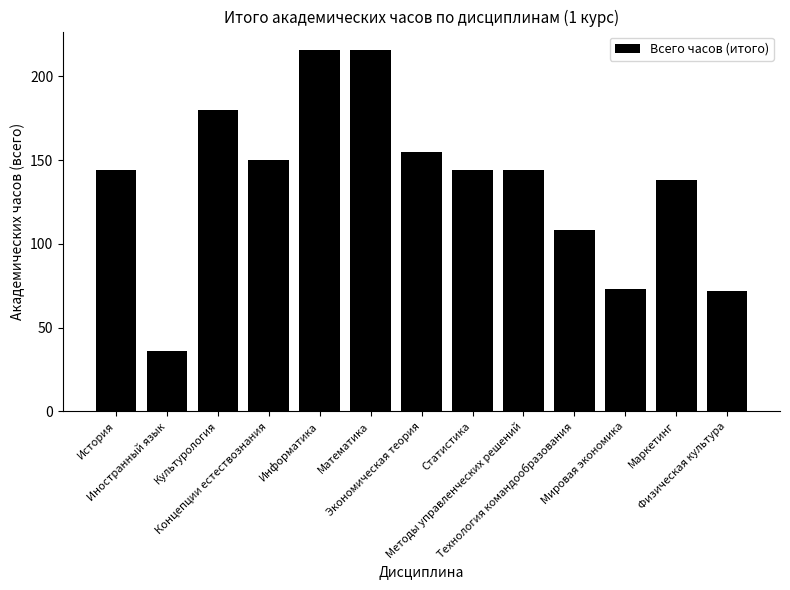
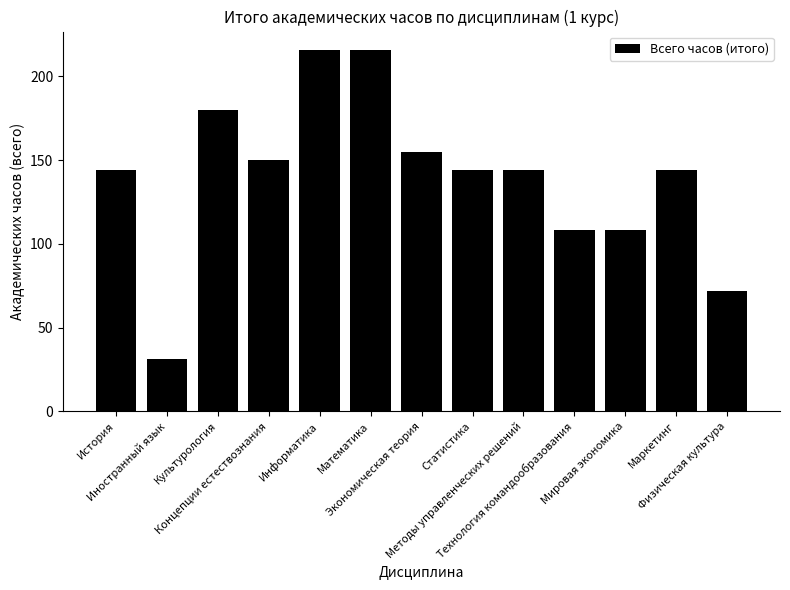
  {
    "История": 144,
-   "Иностранный язык": 36,
+   "Иностранный язык": 31,
    "Культурология": 180,
    "Концепции естествознания": 150,
    "Информатика": 216,
    "Математика": 216,
    "Экономическая теория": 155,
    "Статистика": 144,
    "Методы управленческих решений": 144,
    "Технология командообразования": 108,
-   "Мировая экономика": 73,
-   "Маркетинг": 138,
+   "Мировая экономика": 108,
+   "Маркетинг": 144,
    "Физическая культура": 72
  }
